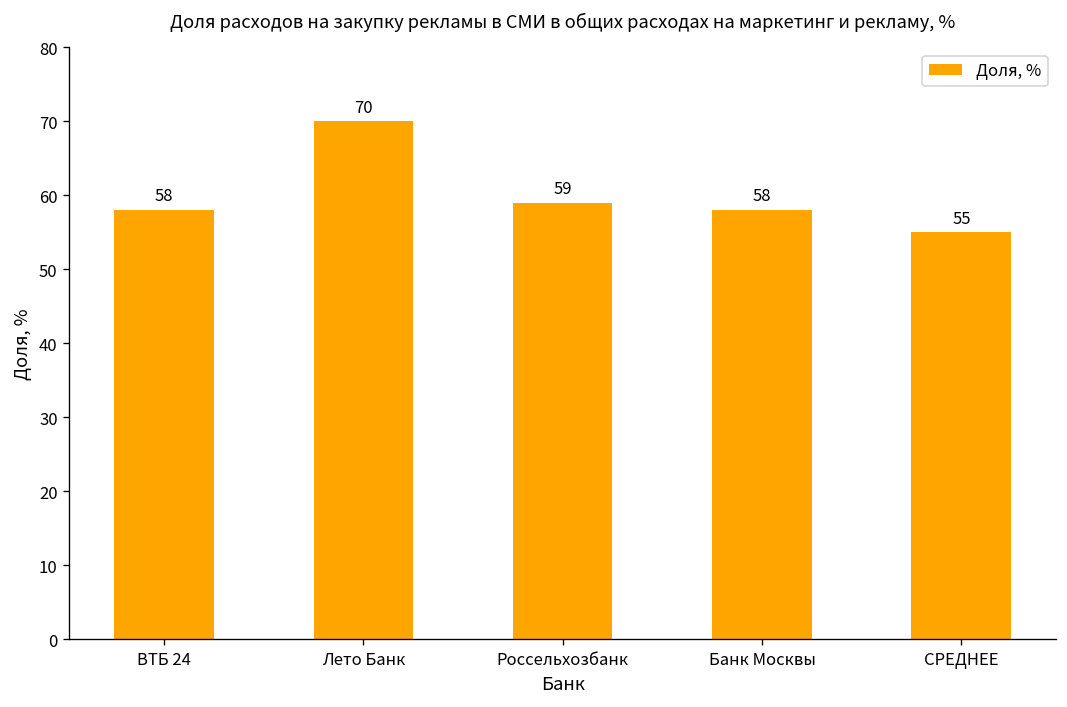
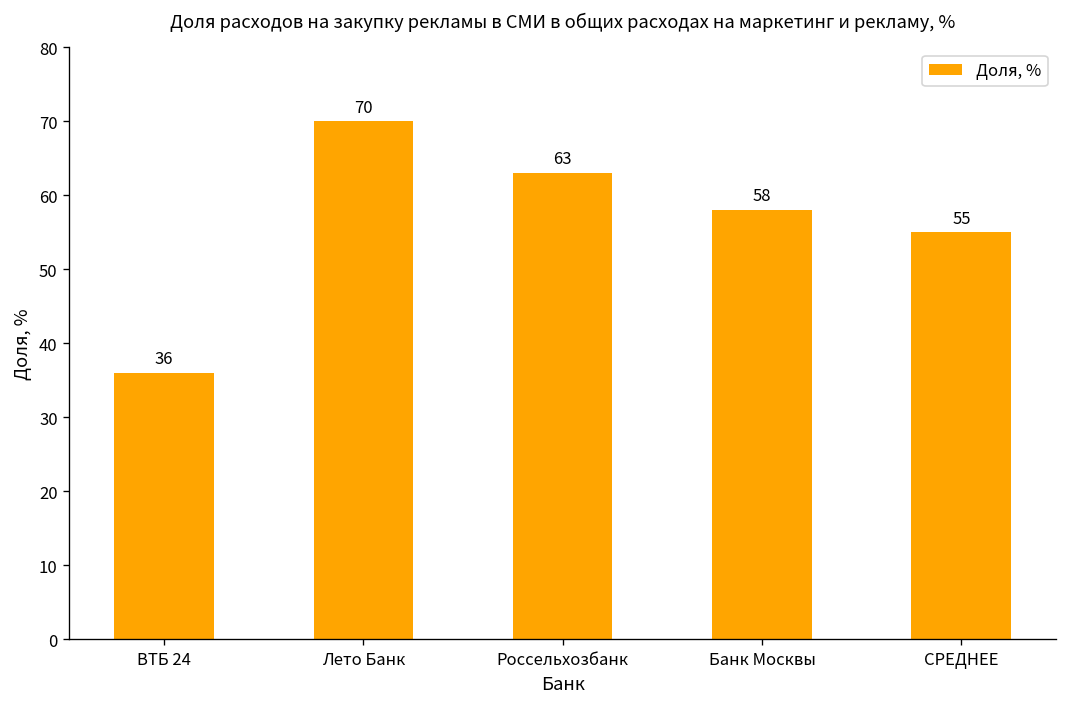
  {
-   "ВТБ 24": 58,
+   "ВТБ 24": 36,
    "Лето Банк": 70,
-   "Россельхозбанк": 59,
+   "Россельхозбанк": 63,
    "Банк Москвы": 58,
    "СРЕДНЕЕ": 55
  }
